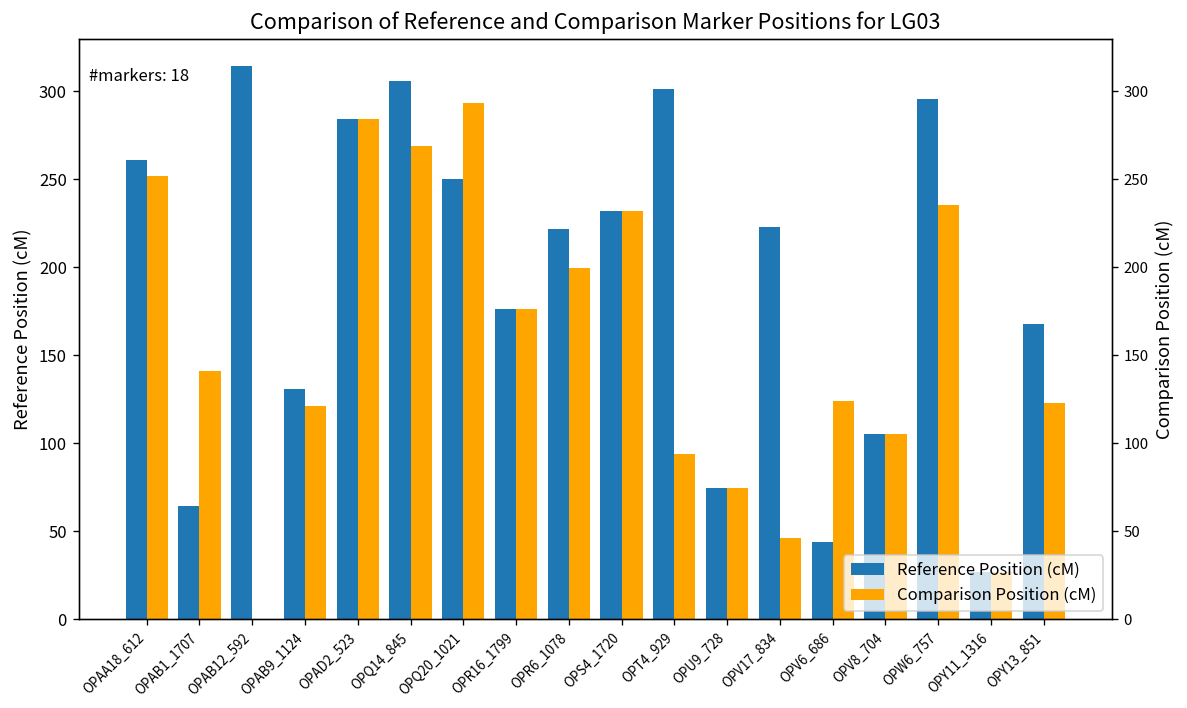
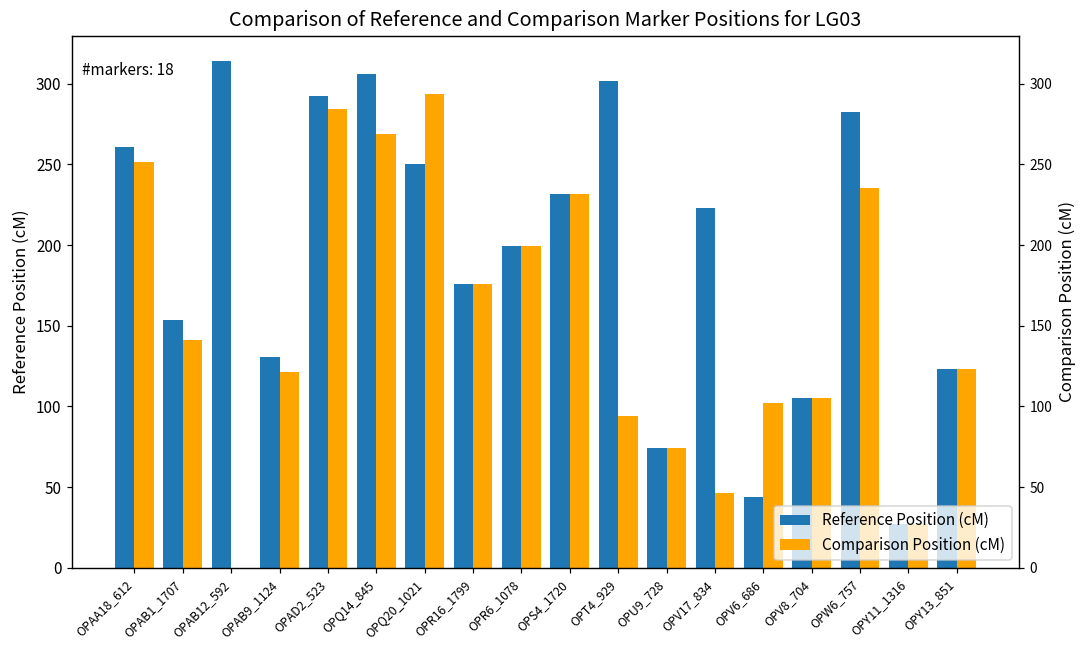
  {
    "Reference Position (cM)": {
      "OPAA18_612": 261,
-     "OPAB1_1707": 64,
+     "OPAB1_1707": 153,
      "OPAB12_592": 314,
      "OPAB9_1124": 131,
-     "OPAD2_523": 285,
+     "OPAD2_523": 293,
      "OPQ14_845": 306,
      "OPQ20_1021": 250,
      "OPR16_1799": 176,
-     "OPR6_1078": 222,
+     "OPR6_1078": 200,
      "OPS4_1720": 232,
      "OPT4_929": 302,
      "OPU9_728": 74,
      "OPV17_834": 223,
      "OPV6_686": 44,
      "OPV8_704": 105,
-     "OPW6_757": 296,
-     "OPY13_851": 168
+     "OPW6_757": 282,
+     "OPY13_851": 123
    },
    "Comparison Position (cM)": {
      "OPAA18_612": 252,
      "OPAB1_1707": 141,
      "OPAB12_592": 0,
      "OPAB9_1124": 121,
      "OPAD2_523": 285,
      "OPQ14_845": 269,
      "OPQ20_1021": 294,
      "OPR16_1799": 176,
      "OPR6_1078": 200,
      "OPS4_1720": 232,
      "OPT4_929": 94,
      "OPU9_728": 74,
      "OPV17_834": 46,
-     "OPV6_686": 124,
+     "OPV6_686": 102,
      "OPV8_704": 105,
      "OPW6_757": 236,
      "OPY13_851": 123
    }
  }
